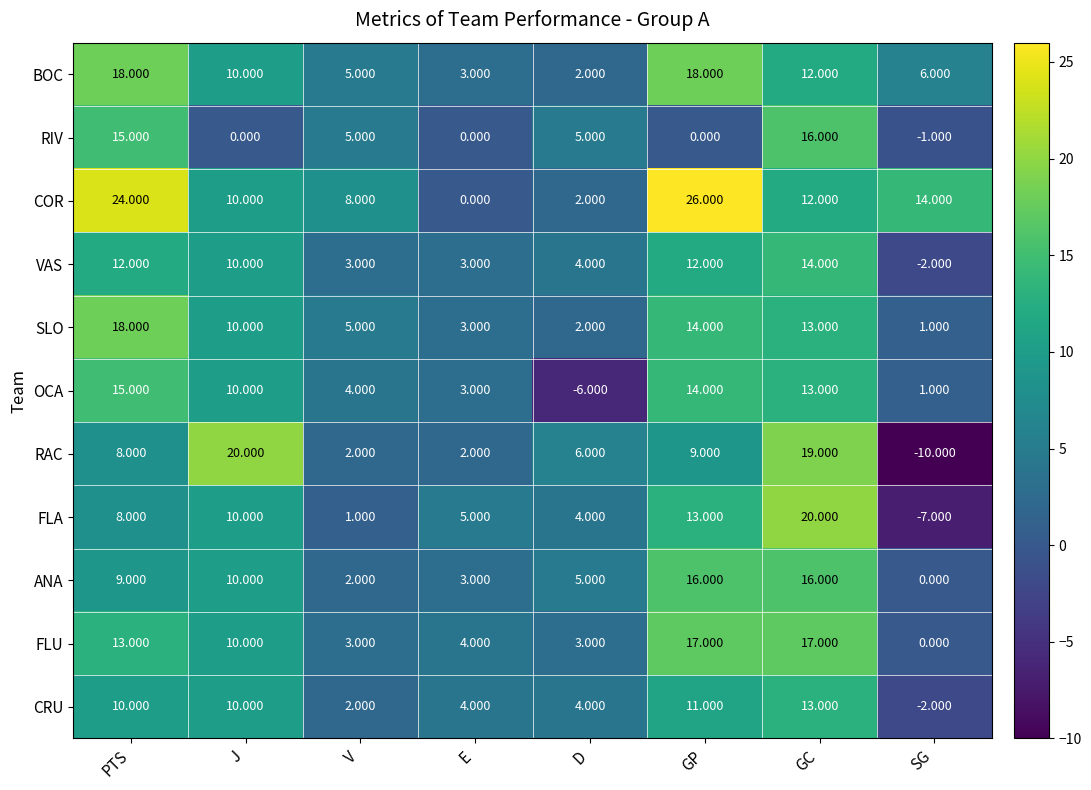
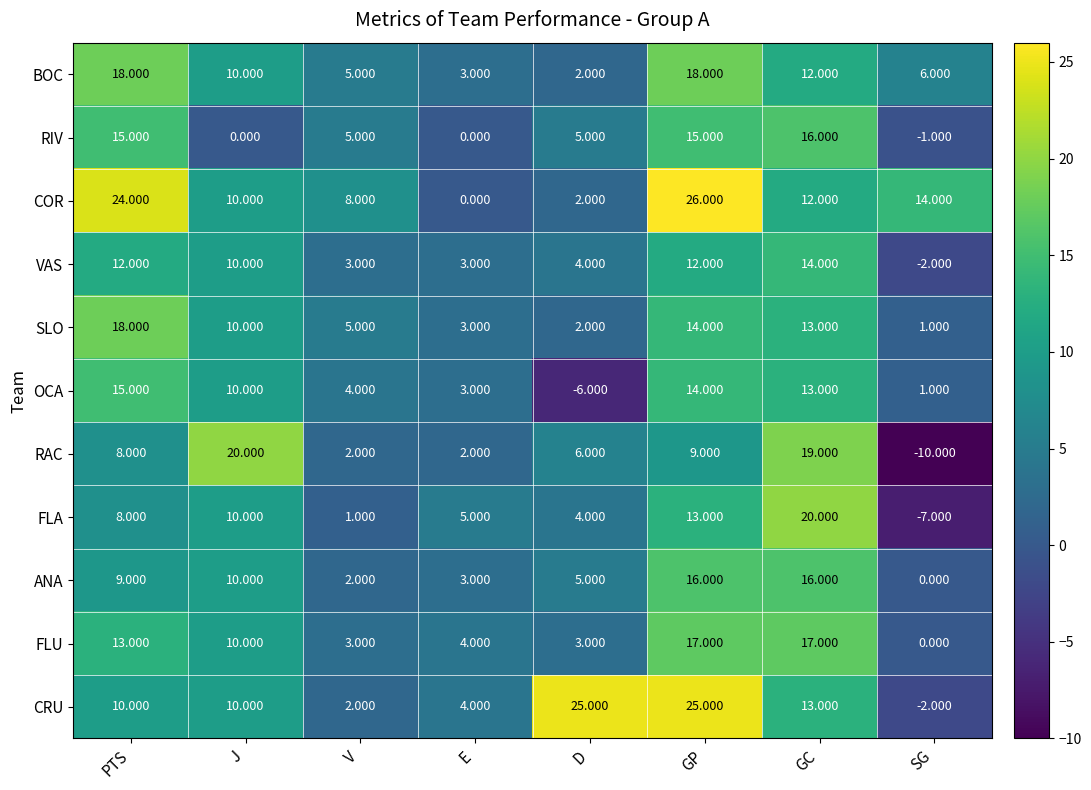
  {
    "BOC": {
      "PTS": 18.000,
      "J": 10.000,
      "V": 5.000,
      "E": 3.000,
      "D": 2.000,
      "GP": 18.000,
      "GC": 12.000,
      "SG": 6.000
    },
    "RIV": {
      "PTS": 15.000,
      "J": 0.000,
      "V": 5.000,
      "E": 0.000,
      "D": 5.000,
-     "GP": 0.000,
+     "GP": 15.000,
      "GC": 16.000,
      "SG": -1.000
    },
    "COR": {
      "PTS": 24.000,
      "J": 10.000,
      "V": 8.000,
      "E": 0.000,
      "D": 2.000,
      "GP": 26.000,
      "GC": 12.000,
      "SG": 14.000
    },
    "VAS": {
      "PTS": 12.000,
      "J": 10.000,
      "V": 3.000,
      "E": 3.000,
      "D": 4.000,
      "GP": 12.000,
      "GC": 14.000,
      "SG": -2.000
    },
    "SLO": {
      "PTS": 18.000,
      "J": 10.000,
      "V": 5.000,
      "E": 3.000,
      "D": 2.000,
      "GP": 14.000,
      "GC": 13.000,
      "SG": 1.000
    },
    "OCA": {
      "PTS": 15.000,
      "J": 10.000,
      "V": 4.000,
      "E": 3.000,
      "D": -6.000,
      "GP": 14.000,
      "GC": 13.000,
      "SG": 1.000
    },
    "RAC": {
      "PTS": 8.000,
      "J": 20.000,
      "V": 2.000,
      "E": 2.000,
      "D": 6.000,
      "GP": 9.000,
      "GC": 19.000,
      "SG": -10.000
    },
    "FLA": {
      "PTS": 8.000,
      "J": 10.000,
      "V": 1.000,
      "E": 5.000,
      "D": 4.000,
      "GP": 13.000,
      "GC": 20.000,
      "SG": -7.000
    },
    "ANA": {
      "PTS": 9.000,
      "J": 10.000,
      "V": 2.000,
      "E": 3.000,
      "D": 5.000,
      "GP": 16.000,
      "GC": 16.000,
      "SG": 0.000
    },
    "FLU": {
      "PTS": 13.000,
      "J": 10.000,
      "V": 3.000,
      "E": 4.000,
      "D": 3.000,
      "GP": 17.000,
      "GC": 17.000,
      "SG": 0.000
    },
    "CRU": {
      "PTS": 10.000,
      "J": 10.000,
      "V": 2.000,
      "E": 4.000,
-     "D": 4.000,
-     "GP": 11.000,
+     "D": 25.000,
+     "GP": 25.000,
      "GC": 13.000,
      "SG": -2.000
    }
  }
